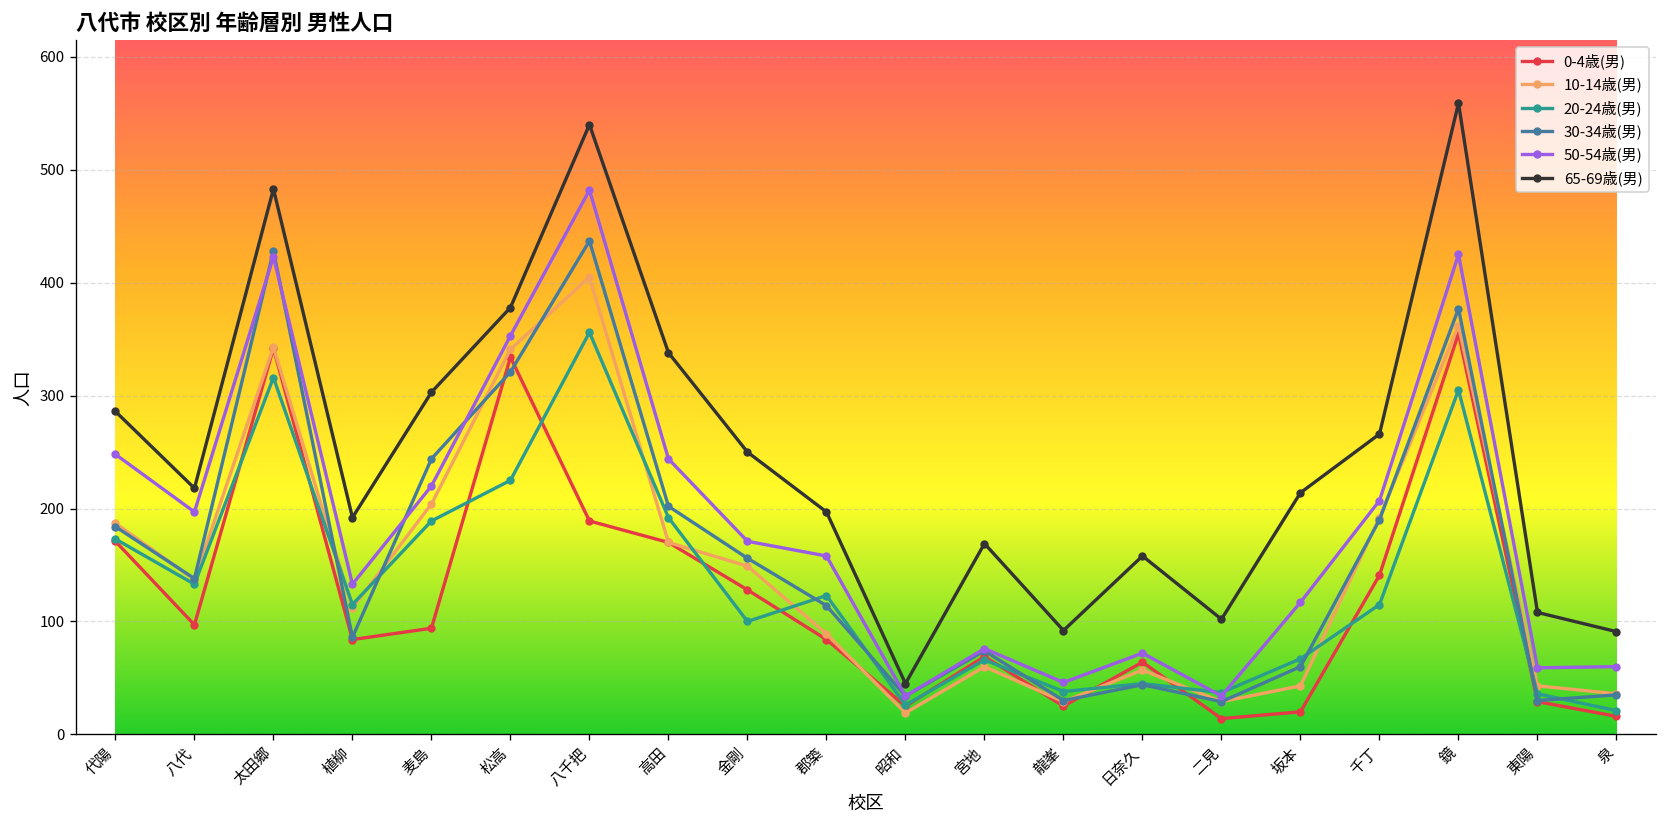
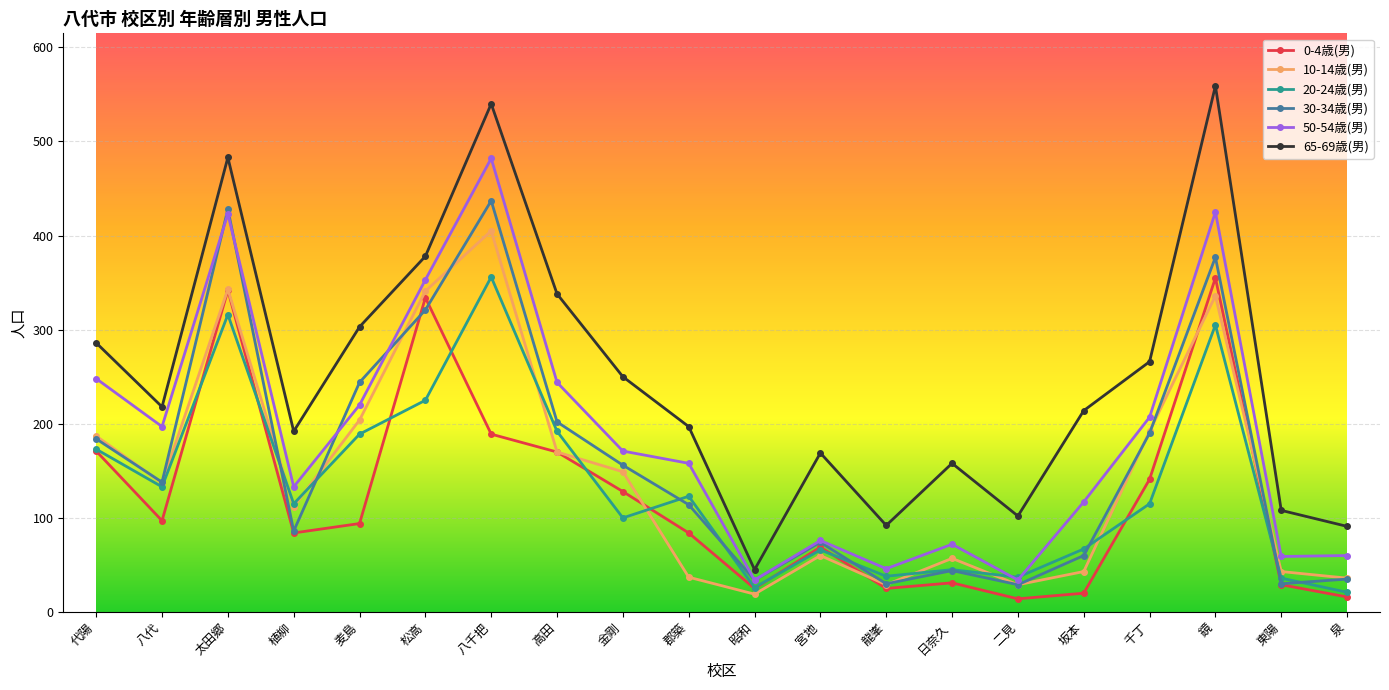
  {
    "0-4歳(男)": {
      "八代": 100,
      "麦島": 90,
      "松高": 330,
      "八千把": 190,
      "金剛": 130,
      "郡築": 80,
      "宮地": 70,
      "龍峯": 30,
-     "日奈久": 60,
+     "日奈久": 30,
      "二見": 10,
      "坂本": 20,
      "千丁": 140,
      "鏡": 360,
      "泉": 20
    },
    "10-14歳(男)": {
      "代陽": 190,
      "植柳": 110,
      "麦島": 200,
      "松高": 340,
      "八千把": 410,
      "金剛": 150,
-     "郡築": 90,
+     "郡築": 40,
      "昭和": 20,
      "宮地": 60,
      "日奈久": 60,
      "坂本": 40,
-     "鏡": 360,
+     "鏡": 340,
      "東陽": 40
    },
    "50-54歳(男)": {
      "代陽": 250,
      "八代": 200,
      "太田郷": 420,
      "植柳": 130,
      "麦島": 220,
      "松高": 350,
      "八千把": 480,
      "高田": 240,
      "金剛": 170,
      "郡築": 160,
      "龍峯": 50,
      "日奈久": 70,
      "二見": 30,
      "坂本": 120,
      "千丁": 210,
      "鏡": 430,
      "東陽": 60,
      "泉": 60
    },
    "65-69歳(男)": {
      "代陽": 290,
      "八代": 220,
      "太田郷": 480,
      "植柳": 190,
      "麦島": 300,
      "松高": 380,
      "八千把": 540,
      "高田": 340,
      "金剛": 250,
      "郡築": 200,
      "昭和": 50,
      "宮地": 170,
      "龍峯": 90,
      "日奈久": 160,
      "二見": 100,
      "坂本": 210,
      "千丁": 270,
      "鏡": 560,
      "東陽": 110,
      "泉": 90
    }
  }
